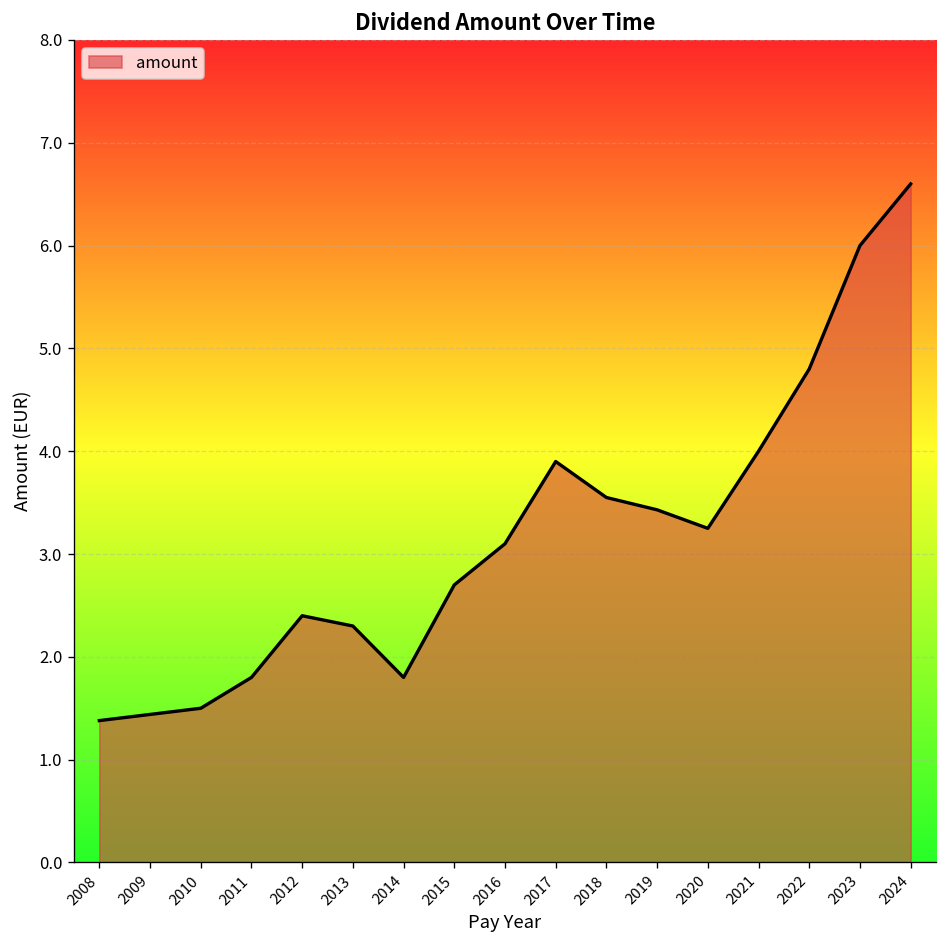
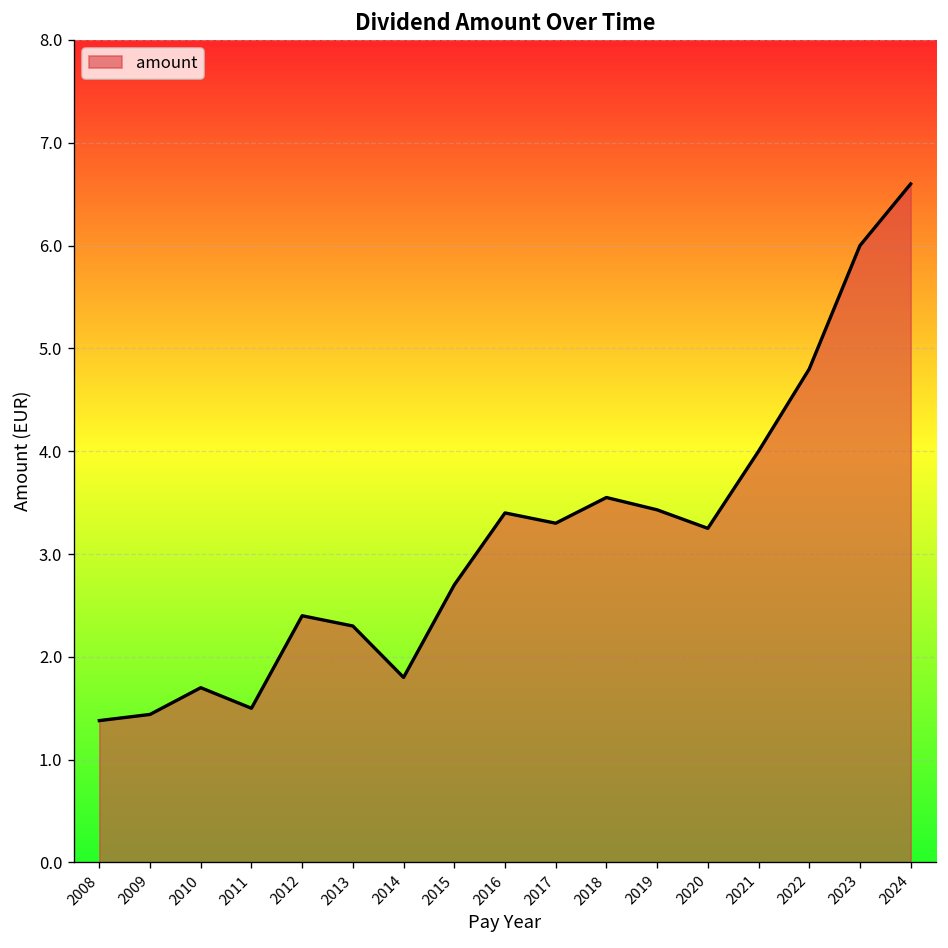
  {
    "2008": 1.4,
    "2009": 1.4,
-   "2010": 1.5,
-   "2011": 1.8,
+   "2010": 1.7,
+   "2011": 1.5,
    "2012": 2.4,
    "2013": 2.3,
    "2014": 1.8,
    "2015": 2.7,
-   "2016": 3.1,
-   "2017": 3.9,
+   "2016": 3.4,
+   "2017": 3.3,
    "2018": 3.6,
    "2019": 3.4,
    "2020": 3.3,
    "2021": 4.0,
    "2022": 4.8,
    "2023": 6.0,
    "2024": 6.6
  }
